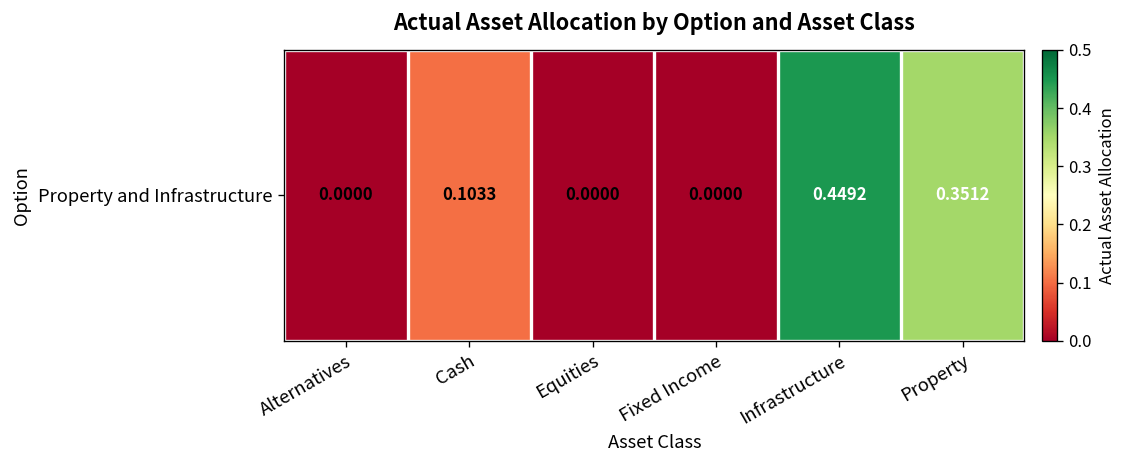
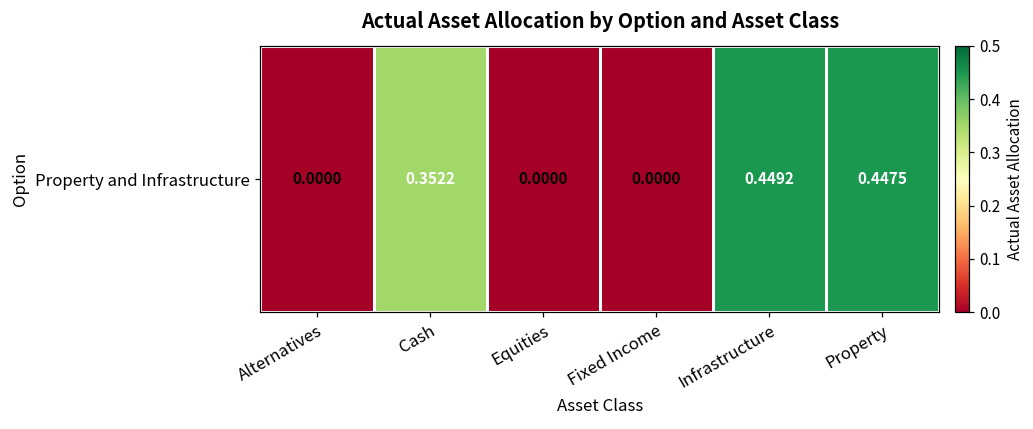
  {
    "Property and Infrastructure": {
      "Alternatives": 0.0000,
-     "Cash": 0.1033,
+     "Cash": 0.3522,
      "Equities": 0.0000,
      "Fixed Income": 0.0000,
      "Infrastructure": 0.4492,
-     "Property": 0.3512
+     "Property": 0.4475
    }
  }
